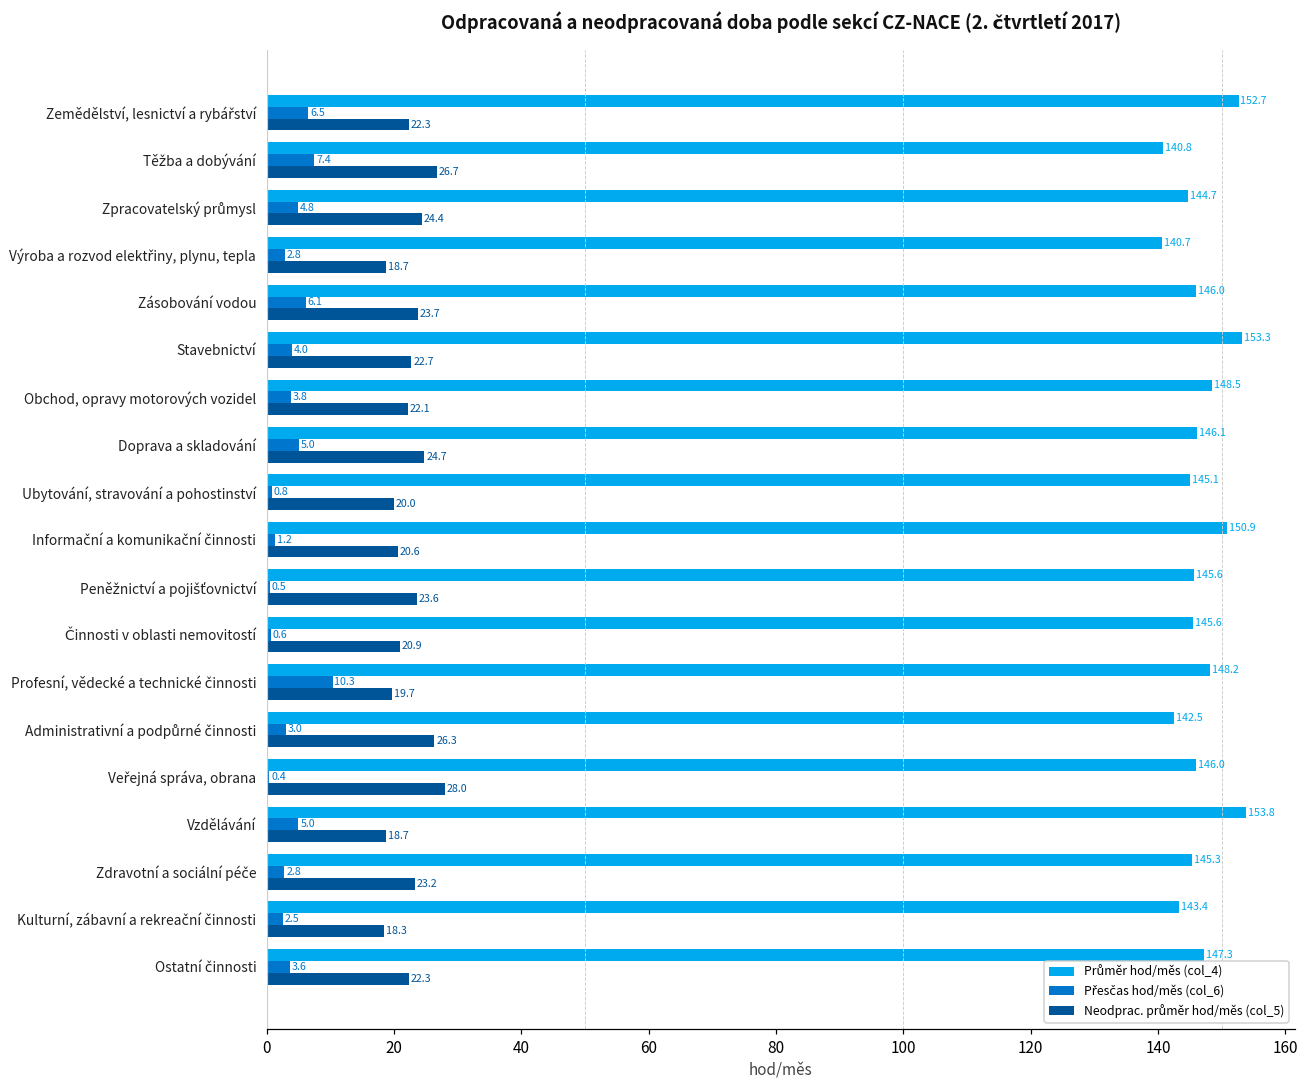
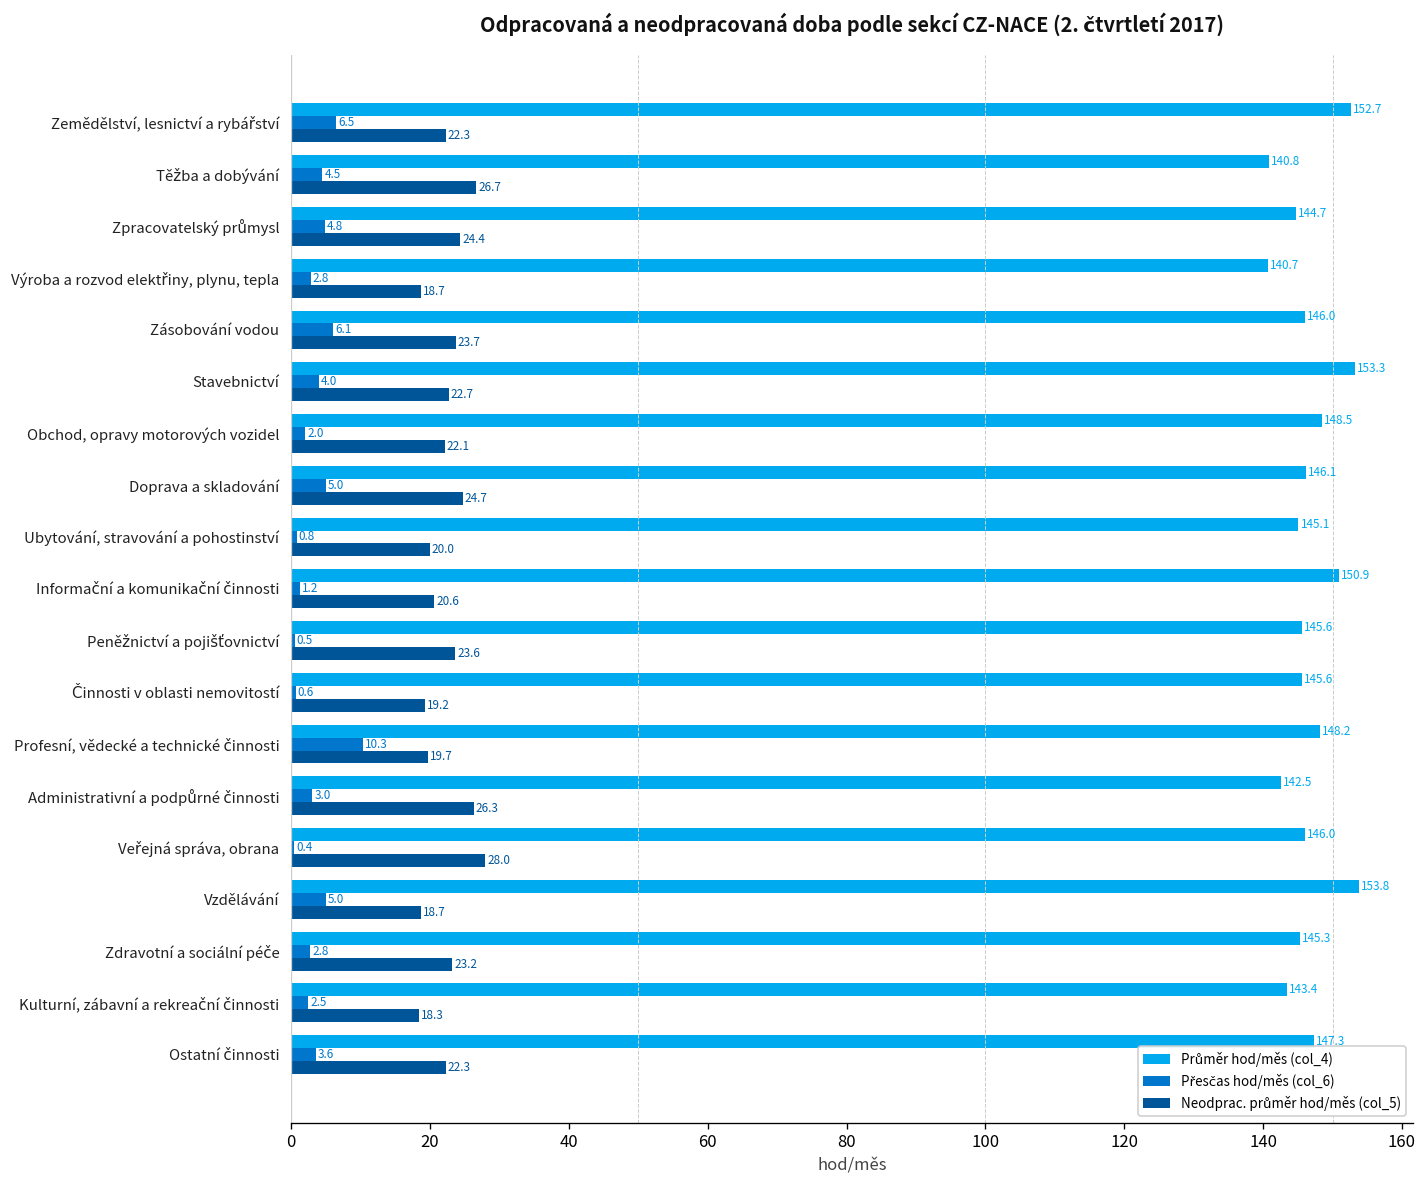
  {
    "Průměr hod/měs (col_4)": {
      "Zemědělství, lesnictví a rybářství": 152.7,
      "Těžba a dobývání": 140.8,
      "Zpracovatelský průmysl": 144.7,
      "Výroba a rozvod elektřiny, plynu, tepla": 140.7,
      "Zásobování vodou": 146.0,
      "Stavebnictví": 153.3,
      "Obchod, opravy motorových vozidel": 148.5,
      "Doprava a skladování": 146.1,
      "Ubytování, stravování a pohostinství": 145.1,
      "Informační a komunikační činnosti": 150.9,
      "Peněžnictví a pojišťovnictví": 145.6,
      "Činnosti v oblasti nemovitostí": 145.6,
      "Profesní, vědecké a technické činnosti": 148.2,
      "Administrativní a podpůrné činnosti": 142.5,
      "Veřejná správa, obrana": 146.0,
      "Vzdělávání": 153.8,
      "Zdravotní a sociální péče": 145.3,
      "Kulturní, zábavní a rekreační činnosti": 143.4,
      "Ostatní činnosti": 147.3
    },
    "Přesčas hod/měs (col_6)": {
      "Zemědělství, lesnictví a rybářství": 6.5,
-     "Těžba a dobývání": 7.4,
+     "Těžba a dobývání": 4.5,
      "Zpracovatelský průmysl": 4.8,
      "Výroba a rozvod elektřiny, plynu, tepla": 2.8,
      "Zásobování vodou": 6.1,
      "Stavebnictví": 4.0,
-     "Obchod, opravy motorových vozidel": 3.8,
+     "Obchod, opravy motorových vozidel": 2.0,
      "Doprava a skladování": 5.0,
      "Ubytování, stravování a pohostinství": 0.8,
      "Informační a komunikační činnosti": 1.2,
      "Peněžnictví a pojišťovnictví": 0.5,
      "Činnosti v oblasti nemovitostí": 0.6,
      "Profesní, vědecké a technické činnosti": 10.3,
      "Administrativní a podpůrné činnosti": 3.0,
      "Veřejná správa, obrana": 0.4,
      "Vzdělávání": 5.0,
      "Zdravotní a sociální péče": 2.8,
      "Kulturní, zábavní a rekreační činnosti": 2.5,
      "Ostatní činnosti": 3.6
    },
    "Neodprac. průměr hod/měs (col_5)": {
      "Zemědělství, lesnictví a rybářství": 22.3,
      "Těžba a dobývání": 26.7,
      "Zpracovatelský průmysl": 24.4,
      "Výroba a rozvod elektřiny, plynu, tepla": 18.7,
      "Zásobování vodou": 23.7,
      "Stavebnictví": 22.7,
      "Obchod, opravy motorových vozidel": 22.1,
      "Doprava a skladování": 24.7,
      "Ubytování, stravování a pohostinství": 20.0,
      "Informační a komunikační činnosti": 20.6,
      "Peněžnictví a pojišťovnictví": 23.6,
-     "Činnosti v oblasti nemovitostí": 20.9,
+     "Činnosti v oblasti nemovitostí": 19.2,
      "Profesní, vědecké a technické činnosti": 19.7,
      "Administrativní a podpůrné činnosti": 26.3,
      "Veřejná správa, obrana": 28.0,
      "Vzdělávání": 18.7,
      "Zdravotní a sociální péče": 23.2,
      "Kulturní, zábavní a rekreační činnosti": 18.3,
      "Ostatní činnosti": 22.3
    }
  }
